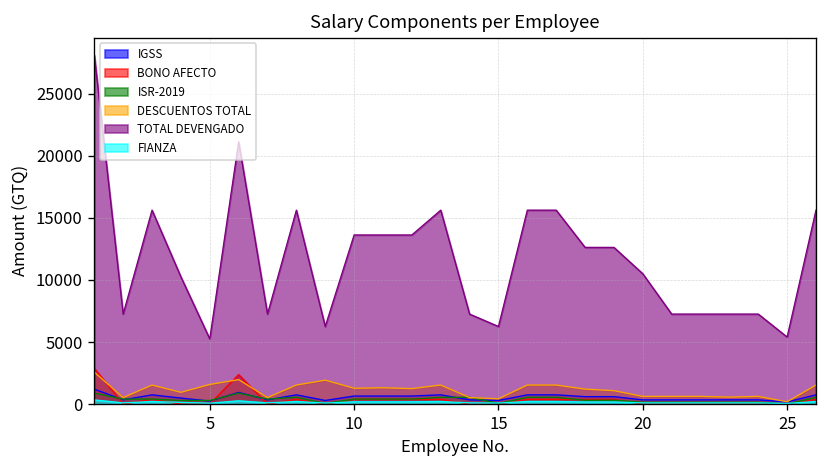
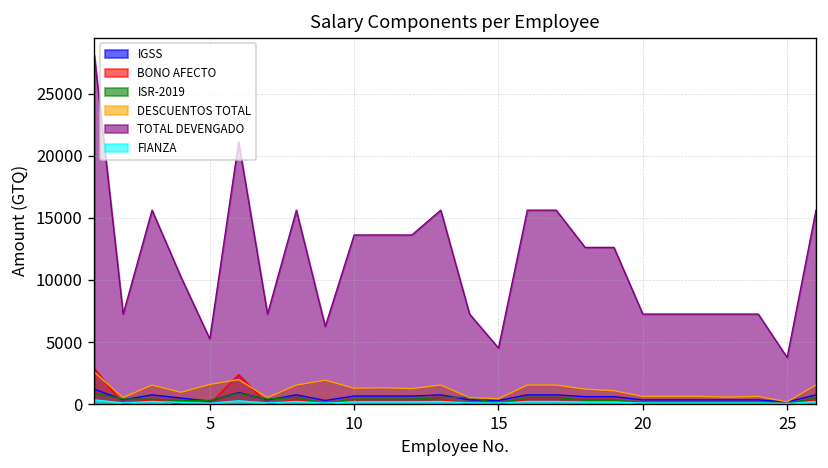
  {
    "IGSS": {
      "10": 600
    },
    "DESCUENTOS TOTAL": {
      "5": 1600,
      "10": 1300,
      "20": 600
    },
    "TOTAL DEVENGADO": {
      "5": 5300,
      "10": 13600,
-     "15": 6300,
-     "20": 10500,
-     "25": 5400
+     "15": 4500,
+     "20": 7300,
+     "25": 3800
    }
  }
